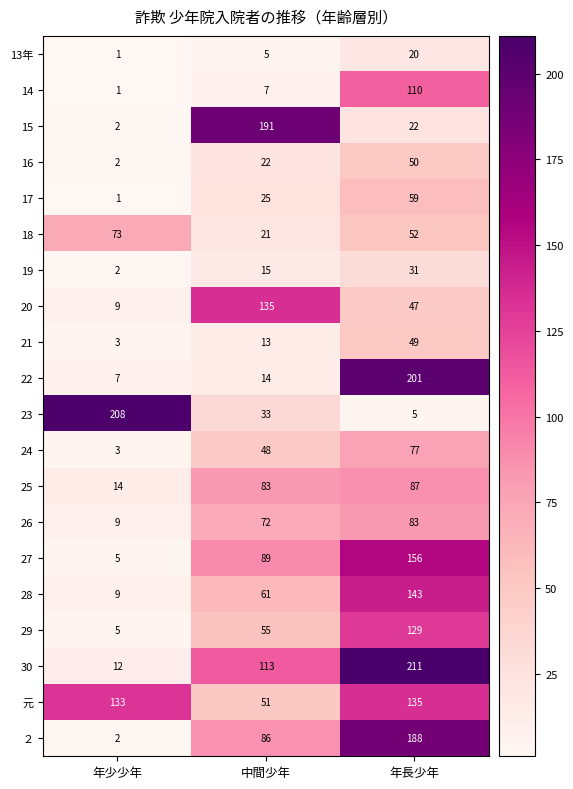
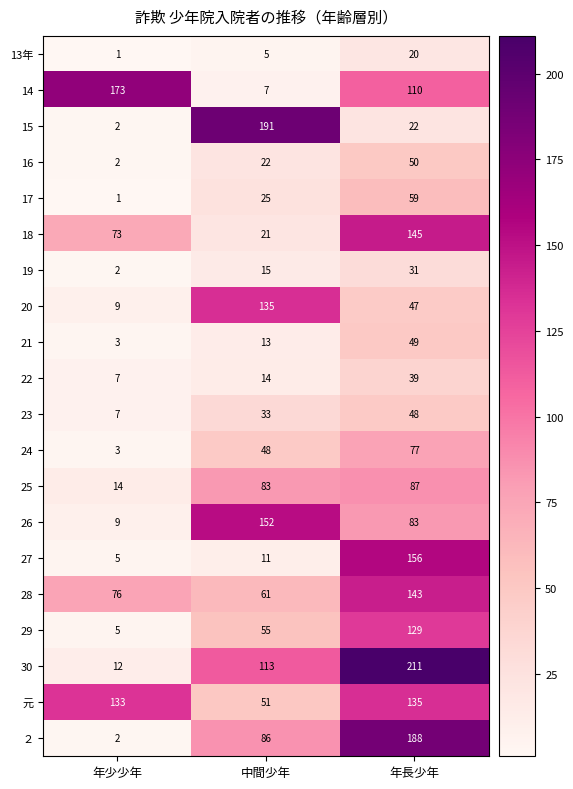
  {
    "13年": {
      "年少少年": 1,
      "中間少年": 5,
      "年長少年": 20
    },
    "14": {
-     "年少少年": 1,
+     "年少少年": 173,
      "中間少年": 7,
      "年長少年": 110
    },
    "15": {
      "年少少年": 2,
      "中間少年": 191,
      "年長少年": 22
    },
    "16": {
      "年少少年": 2,
      "中間少年": 22,
      "年長少年": 50
    },
    "17": {
      "年少少年": 1,
      "中間少年": 25,
      "年長少年": 59
    },
    "18": {
      "年少少年": 73,
      "中間少年": 21,
-     "年長少年": 52
+     "年長少年": 145
    },
    "19": {
      "年少少年": 2,
      "中間少年": 15,
      "年長少年": 31
    },
    "20": {
      "年少少年": 9,
      "中間少年": 135,
      "年長少年": 47
    },
    "21": {
      "年少少年": 3,
      "中間少年": 13,
      "年長少年": 49
    },
    "22": {
      "年少少年": 7,
      "中間少年": 14,
-     "年長少年": 201
+     "年長少年": 39
    },
    "23": {
-     "年少少年": 208,
+     "年少少年": 7,
      "中間少年": 33,
-     "年長少年": 5
+     "年長少年": 48
    },
    "24": {
      "年少少年": 3,
      "中間少年": 48,
      "年長少年": 77
    },
    "25": {
      "年少少年": 14,
      "中間少年": 83,
      "年長少年": 87
    },
    "26": {
      "年少少年": 9,
-     "中間少年": 72,
+     "中間少年": 152,
      "年長少年": 83
    },
    "27": {
      "年少少年": 5,
-     "中間少年": 89,
+     "中間少年": 11,
      "年長少年": 156
    },
    "28": {
-     "年少少年": 9,
+     "年少少年": 76,
      "中間少年": 61,
      "年長少年": 143
    },
    "29": {
      "年少少年": 5,
      "中間少年": 55,
      "年長少年": 129
    },
    "30": {
      "年少少年": 12,
      "中間少年": 113,
      "年長少年": 211
    },
    "元": {
      "年少少年": 133,
      "中間少年": 51,
      "年長少年": 135
    },
    "２": {
      "年少少年": 2,
      "中間少年": 86,
      "年長少年": 188
    }
  }
